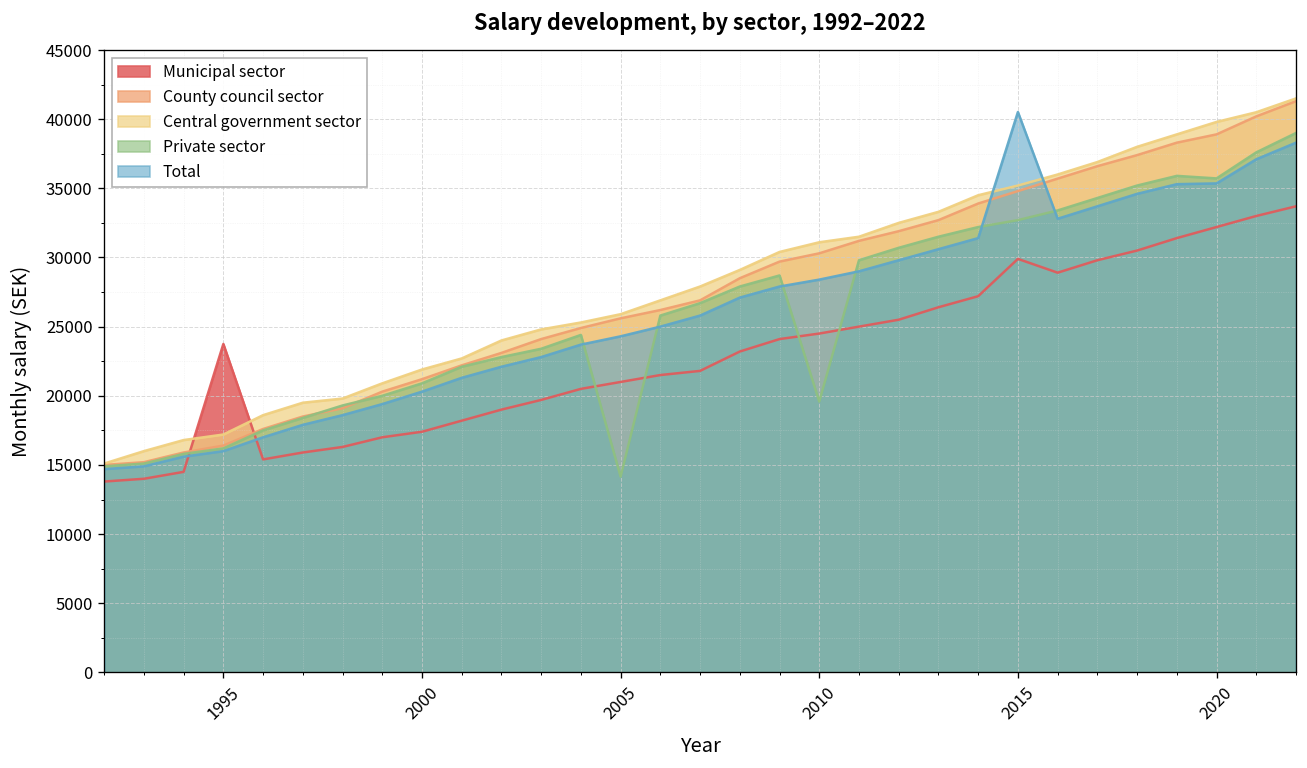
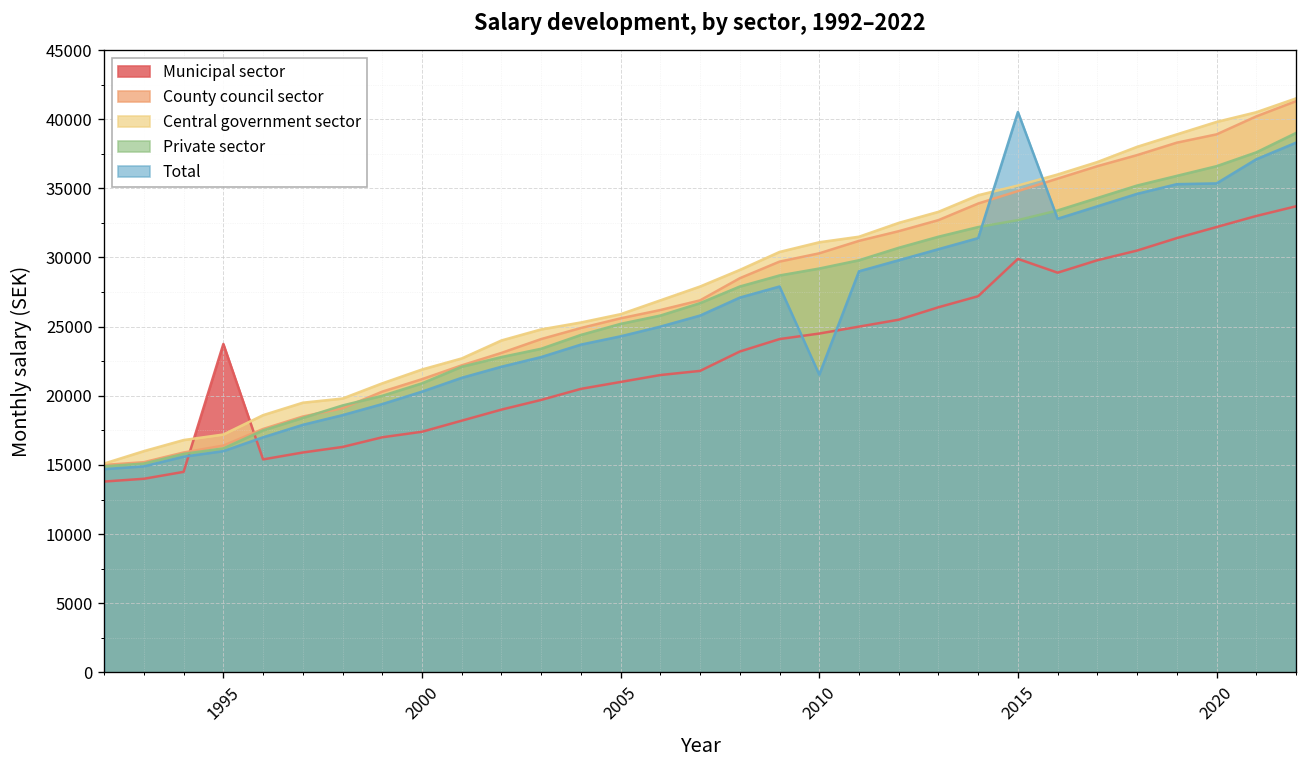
  {
    "Municipal sector": {
      "1995": 23700,
      "2000": 17400,
      "2005": 21000,
      "2010": 24500,
      "2015": 29900,
      "2020": 32200
    },
    "Private sector": {
      "2000": 20900,
-     "2005": 14200,
-     "2010": 19600,
+     "2005": 25200,
+     "2010": 29200,
      "2015": 32700,
-     "2020": 35700
+     "2020": 36600
    },
    "Total": {
      "2000": 20300,
      "2005": 24300,
-     "2010": 28400,
+     "2010": 21500,
      "2015": 40500,
      "2020": 35400
    }
  }
